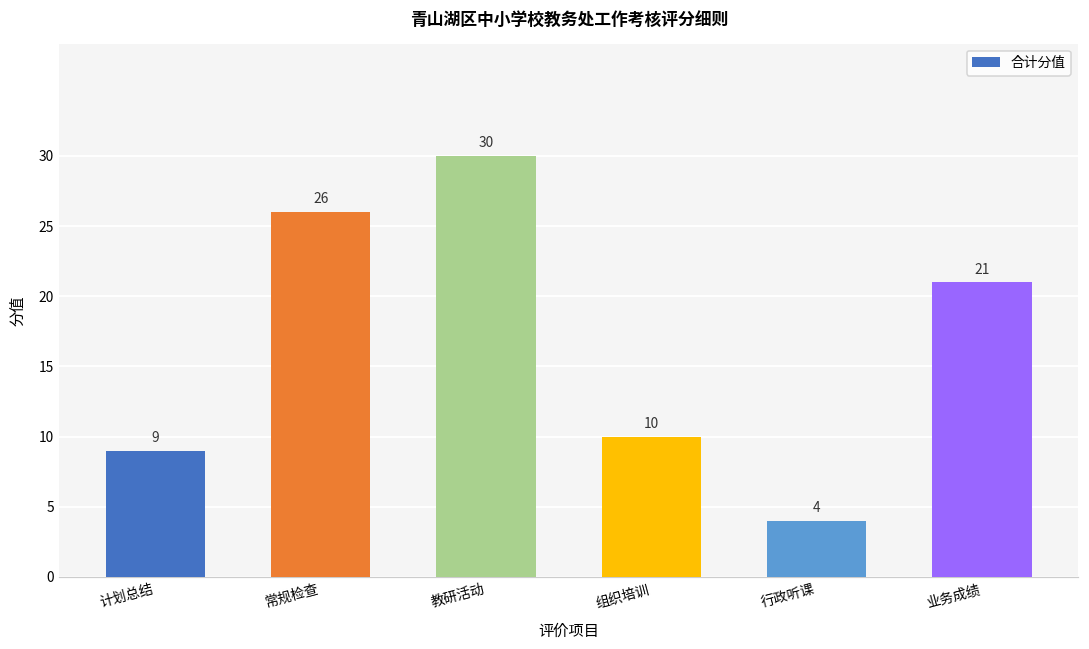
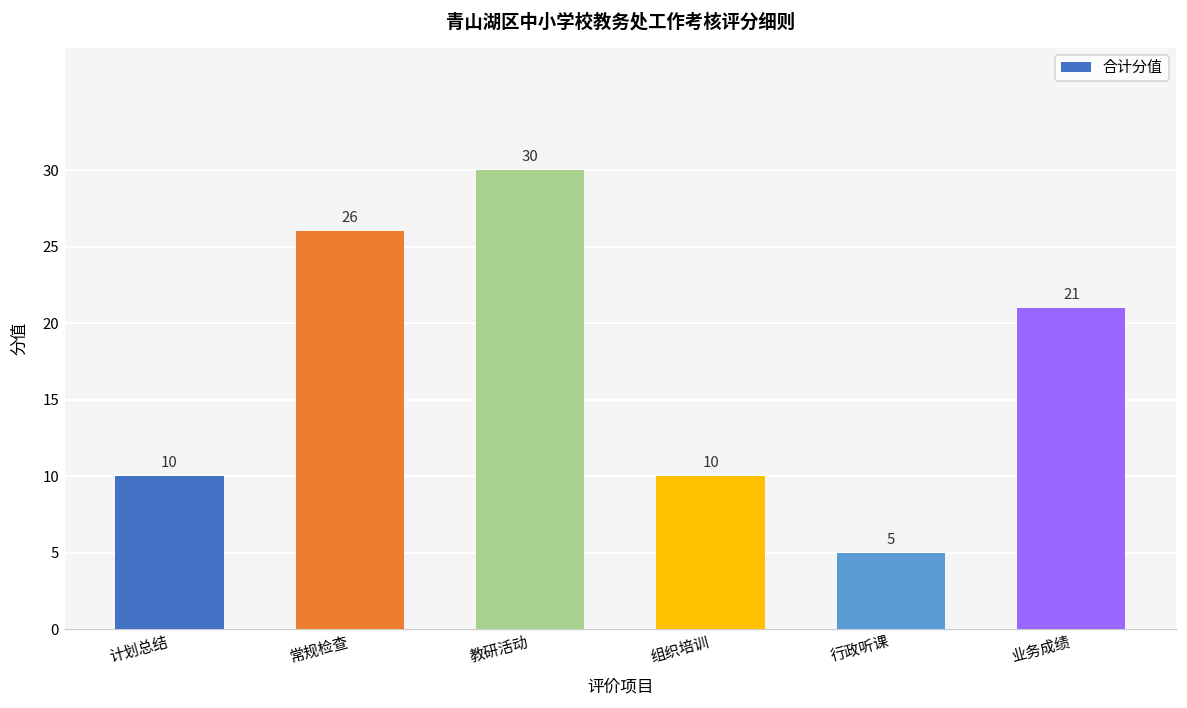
  {
-   "计划总结": 9,
+   "计划总结": 10,
    "常规检查": 26,
    "教研活动": 30,
    "组织培训": 10,
-   "行政听课": 4,
+   "行政听课": 5,
    "业务成绩": 21
  }
